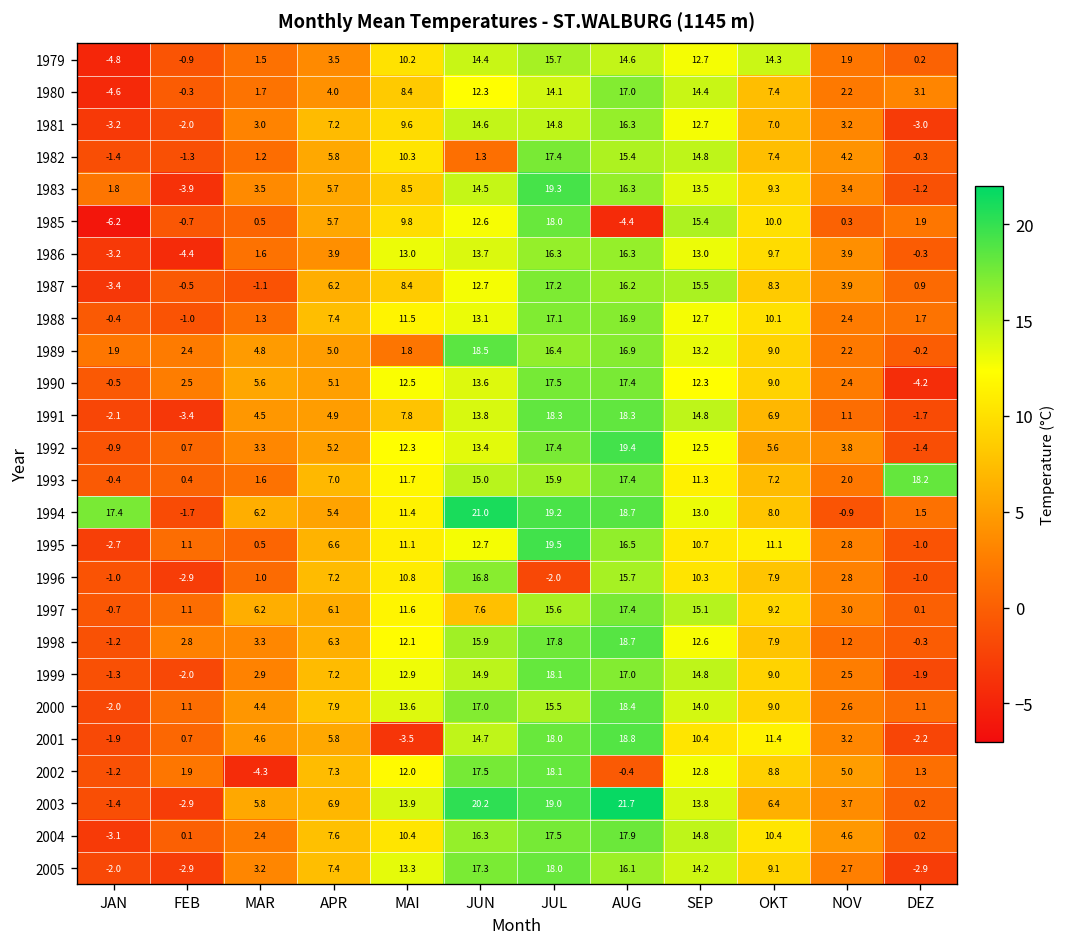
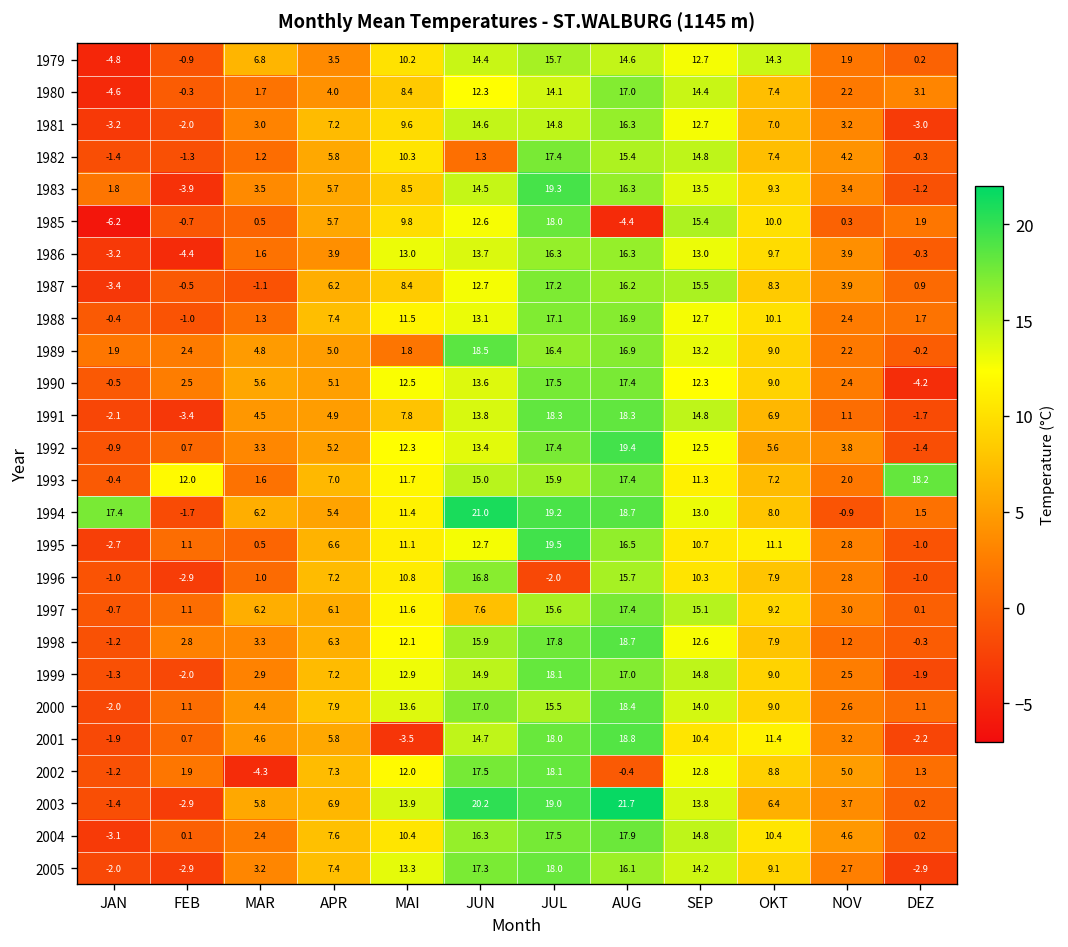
  {
    "1979": {
      "JAN": -4.8,
      "FEB": -0.9,
-     "MAR": 1.5,
+     "MAR": 6.8,
      "APR": 3.5,
      "MAI": 10.2,
      "JUN": 14.4,
      "JUL": 15.7,
      "AUG": 14.6,
      "SEP": 12.7,
      "OKT": 14.3,
      "NOV": 1.9,
      "DEZ": 0.2
    },
    "1993": {
      "JAN": -0.4,
-     "FEB": 0.4,
+     "FEB": 12.0,
      "MAR": 1.6,
      "APR": 7.0,
      "MAI": 11.7,
      "JUN": 15.0,
      "JUL": 15.9,
      "AUG": 17.4,
      "SEP": 11.3,
      "OKT": 7.2,
      "NOV": 2.0,
      "DEZ": 18.2
    }
  }
